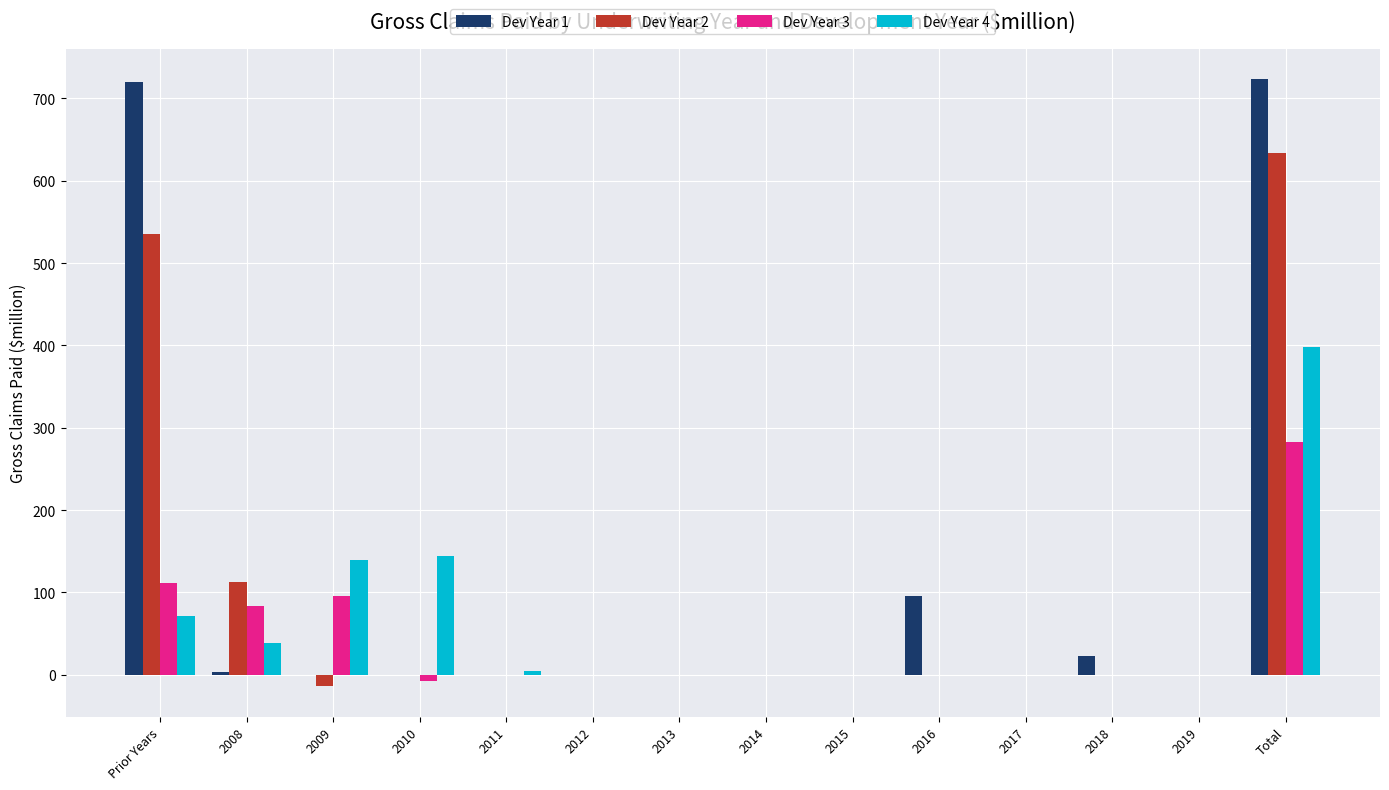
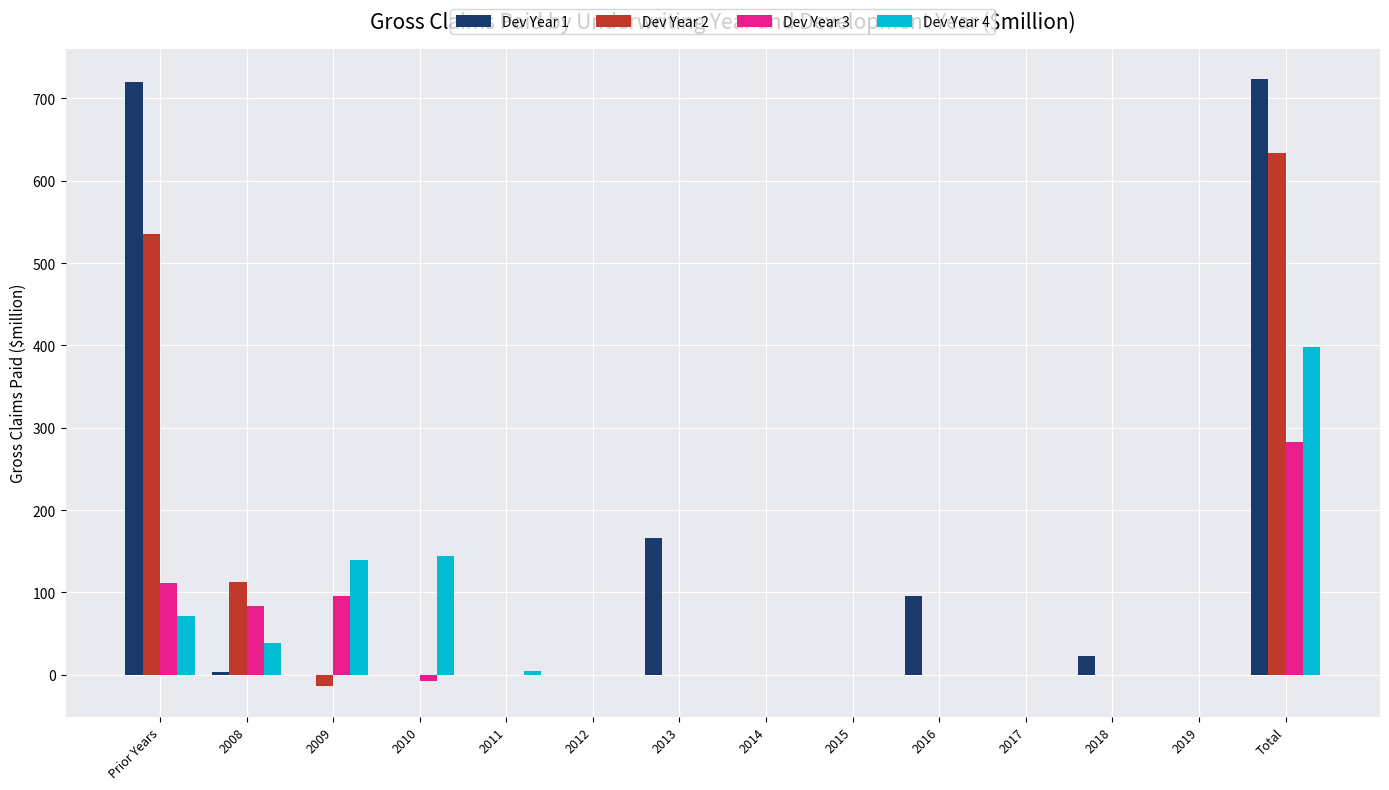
  {
    "Dev Year 1": {
      "Prior Years": 720,
      "2008": 0,
      "2009": 0,
      "2010": 0,
      "2011": 0,
      "2012": 0,
-     "2013": 0,
+     "2013": 170,
      "2014": 0,
      "2015": 0,
      "2016": 100,
      "2017": 0,
      "2018": 20,
      "2019": 0,
      "Total": 720
    },
    "Dev Year 2": {
      "Prior Years": 540,
      "2008": 110,
      "2009": -10,
      "2010": 0,
      "2011": 0,
      "2012": 0,
      "2013": 0,
      "2014": 0,
      "2015": 0,
      "2016": 0,
      "2017": 0,
      "2018": 0,
      "2019": 0,
      "Total": 630
    },
    "Dev Year 3": {
      "Prior Years": 110,
      "2008": 80,
      "2009": 100,
      "2010": -10,
      "2011": 0,
      "2012": 0,
      "2013": 0,
      "2014": 0,
      "2015": 0,
      "2016": 0,
      "2017": 0,
      "2018": 0,
      "2019": 0,
      "Total": 280
    },
    "Dev Year 4": {
      "Prior Years": 70,
      "2008": 40,
      "2009": 140,
      "2010": 140,
      "2011": 0,
      "2012": 0,
      "2013": 0,
      "2014": 0,
      "2015": 0,
      "2016": 0,
      "2017": 0,
      "2018": 0,
      "2019": 0,
      "Total": 400
    }
  }
